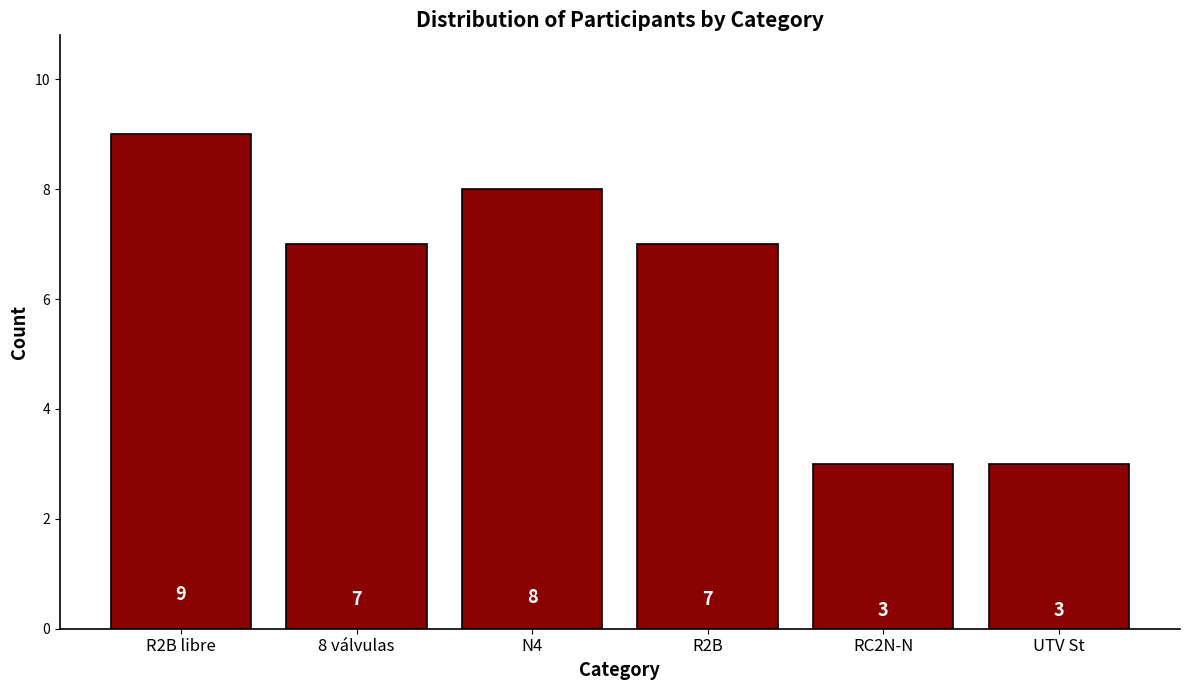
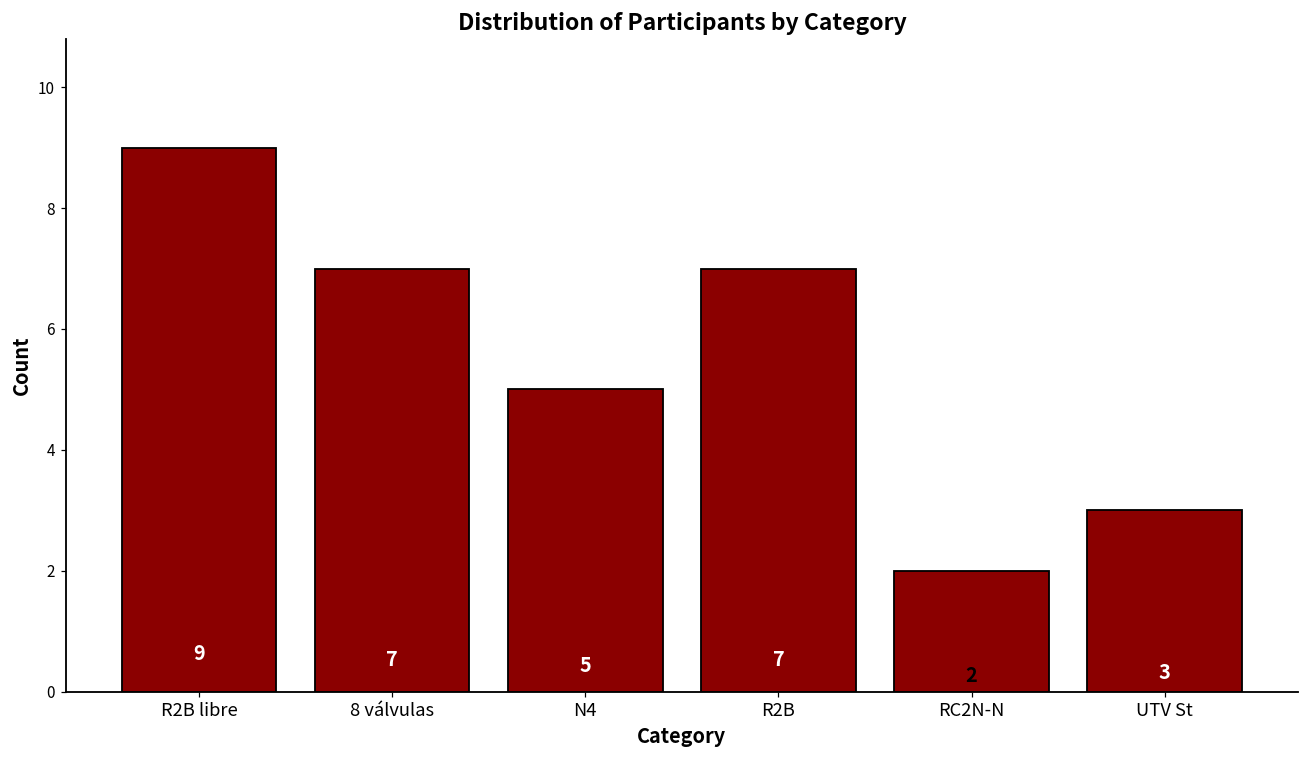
  {
    "R2B libre": 9,
    "8 válvulas": 7,
-   "N4": 8,
+   "N4": 5,
    "R2B": 7,
-   "RC2N-N": 3,
+   "RC2N-N": 2,
    "UTV St": 3
  }
